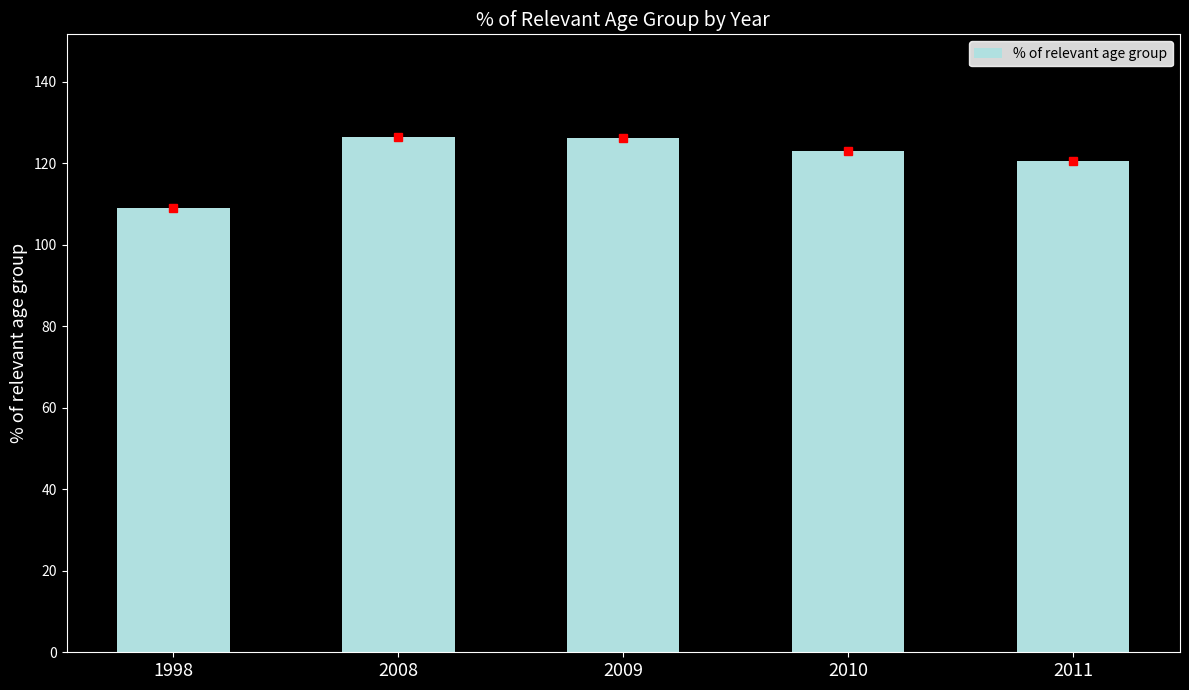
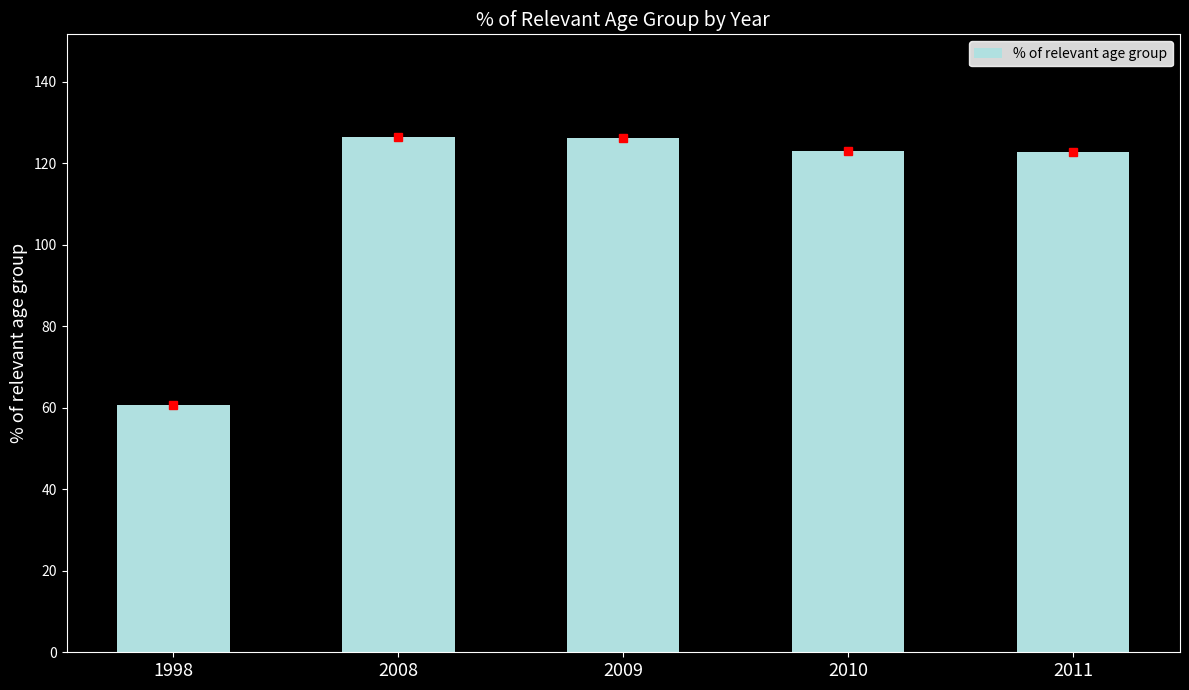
  {
    "% of relevant age group": {
-     "1998": 109,
+     "1998": 61,
      "2008": 126,
      "2009": 126,
      "2010": 123,
-     "2011": 120
+     "2011": 123
    }
  }
